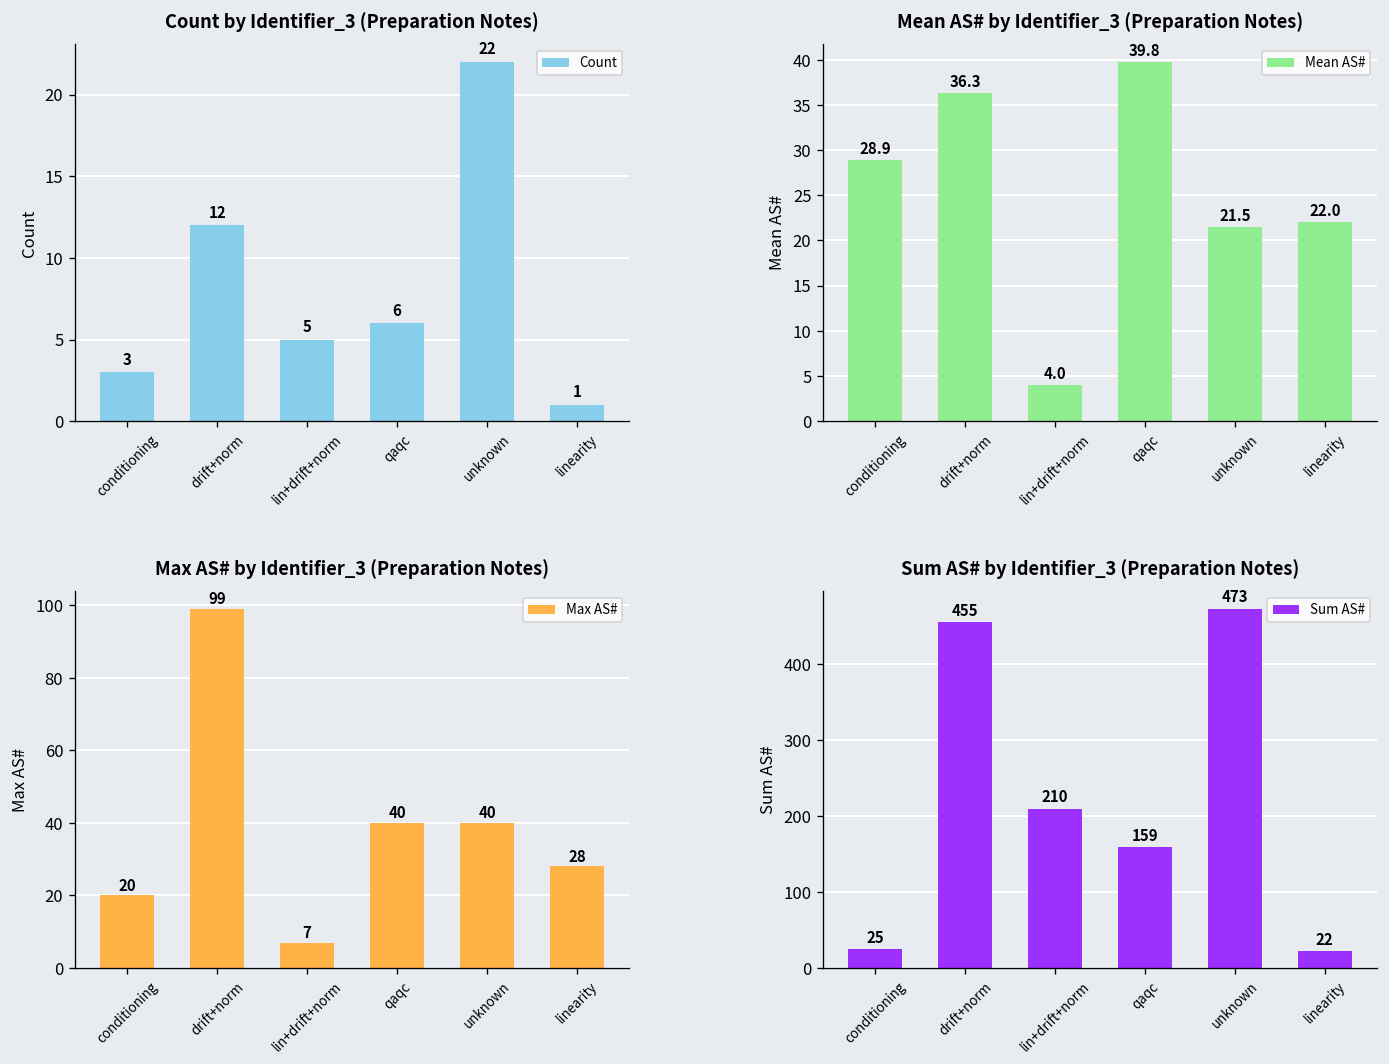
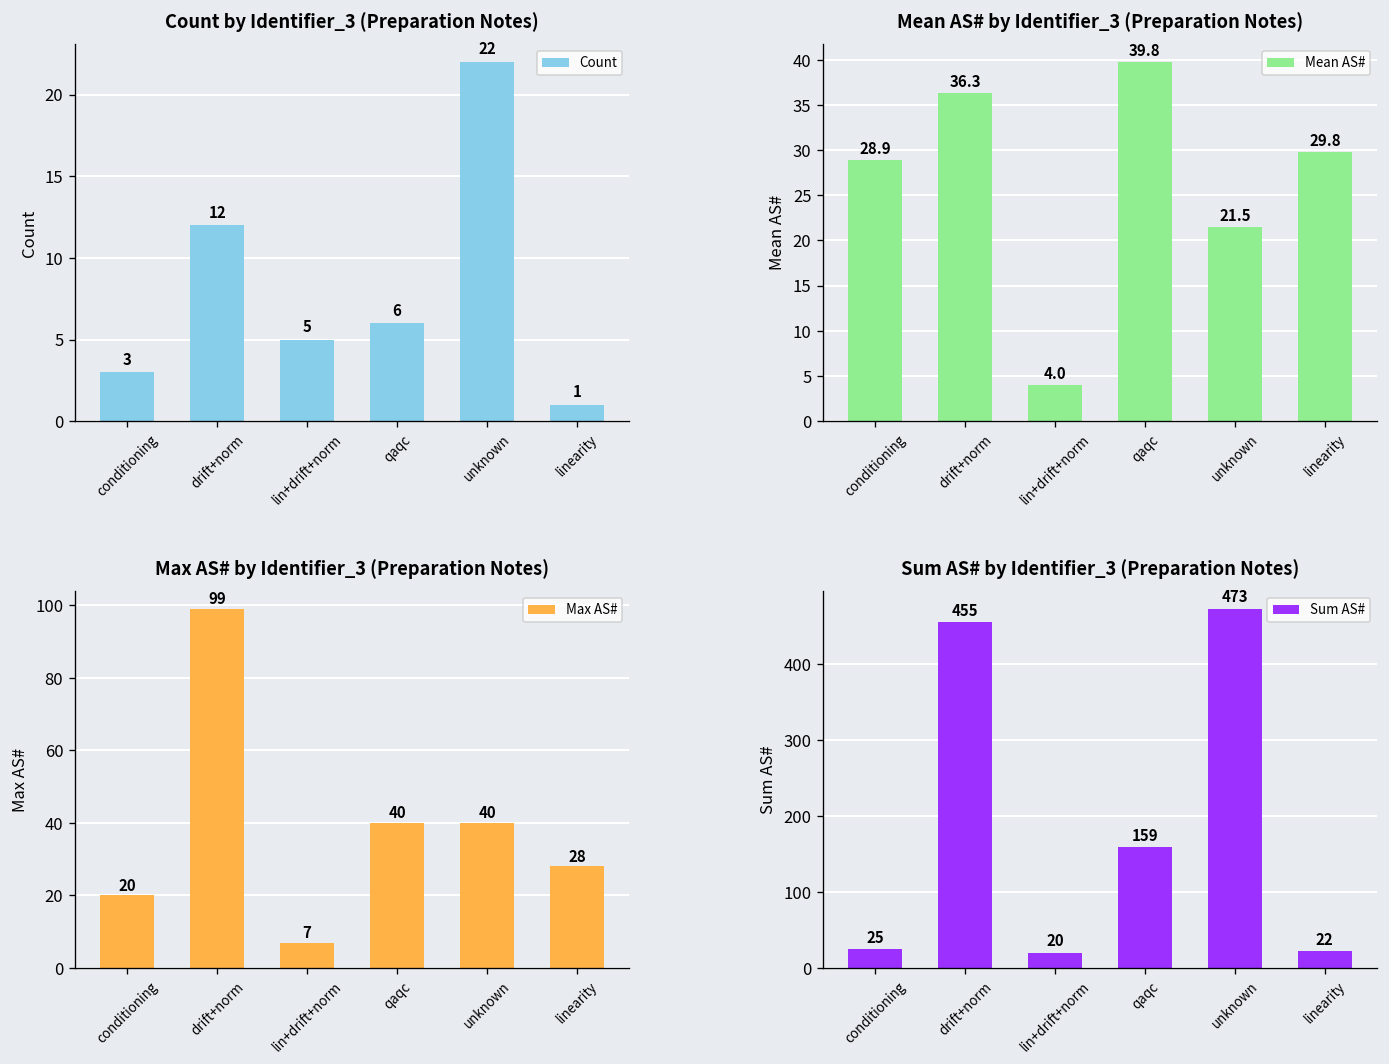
  {
    "Count by Identifier_3 (Preparation Notes)": {
      "conditioning": 3,
      "drift+norm": 12,
      "lin+drift+norm": 5,
      "qaqc": 6,
      "unknown": 22,
      "linearity": 1
    },
    "Mean AS# by Identifier_3 (Preparation Notes)": {
      "conditioning": 28.9,
      "drift+norm": 36.3,
      "lin+drift+norm": 4.0,
      "qaqc": 39.8,
      "unknown": 21.5,
-     "linearity": 22.0
+     "linearity": 29.8
    },
    "Max AS# by Identifier_3 (Preparation Notes)": {
      "conditioning": 20,
      "drift+norm": 99,
      "lin+drift+norm": 7,
      "qaqc": 40,
      "unknown": 40,
      "linearity": 28
    },
    "Sum AS# by Identifier_3 (Preparation Notes)": {
      "conditioning": 25,
      "drift+norm": 455,
-     "lin+drift+norm": 210,
+     "lin+drift+norm": 20,
      "qaqc": 159,
      "unknown": 473,
      "linearity": 22
    }
  }
